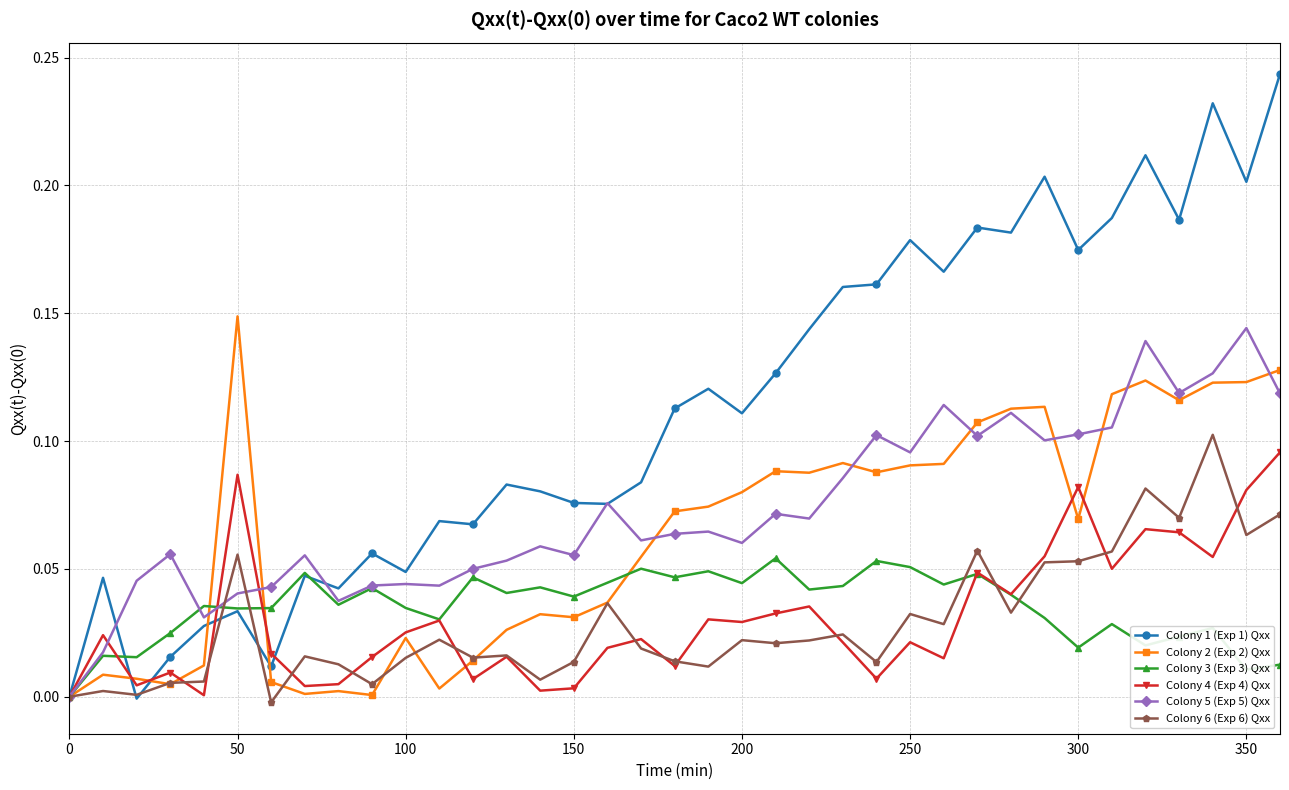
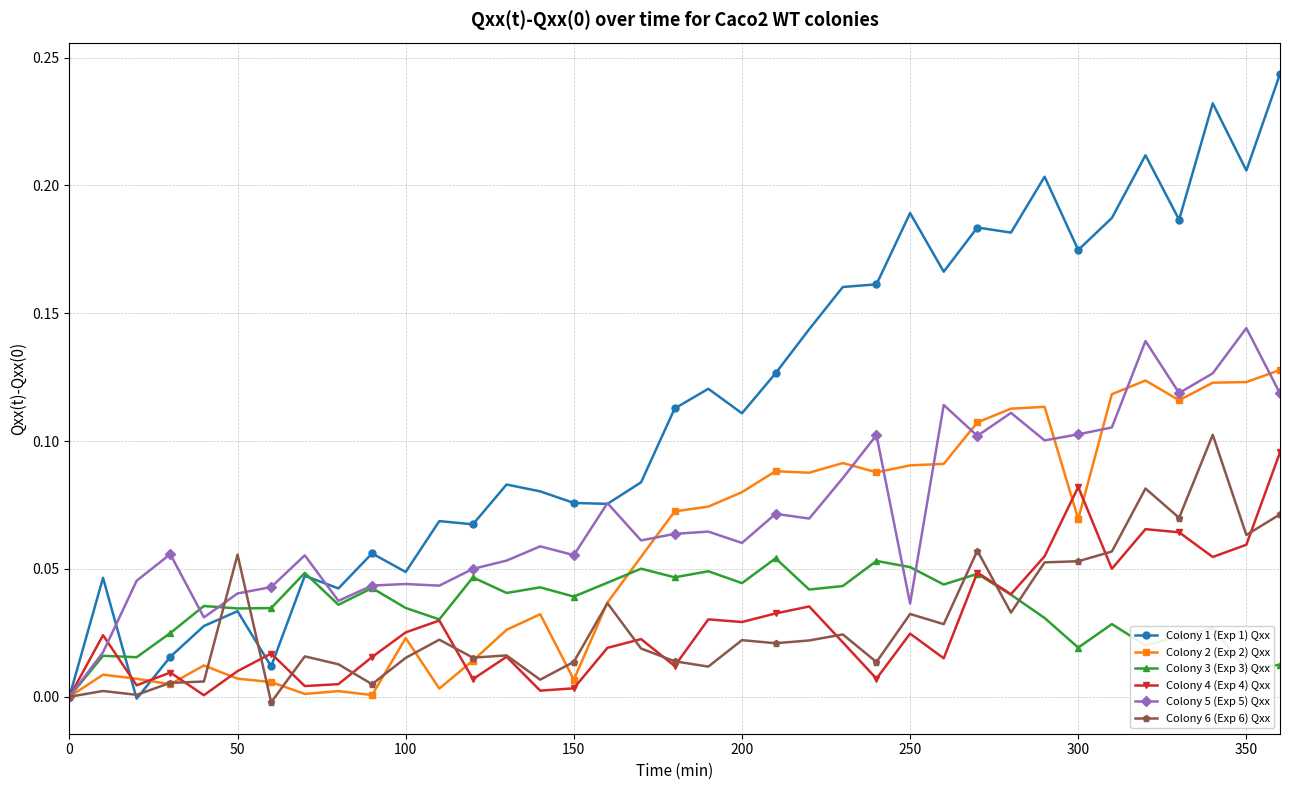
  {
    "Colony 1 (Exp 1) Qxx": {
      "50": 0.033,
      "100": 0.049,
      "150": 0.076,
      "200": 0.111,
-     "250": 0.179,
+     "250": 0.189,
      "300": 0.175,
-     "350": 0.201
+     "350": 0.206
    },
    "Colony 2 (Exp 2) Qxx": {
-     "50": 0.149,
+     "50": 0.007,
      "100": 0.023,
-     "150": 0.031,
+     "150": 0.007,
      "200": 0.080,
      "250": 0.090,
      "300": 0.069,
      "350": 0.123
    },
    "Colony 3 (Exp 3) Qxx": {
      "50": 0.035,
      "100": 0.035,
      "150": 0.039,
      "200": 0.044,
      "250": 0.051,
      "300": 0.019
    },
    "Colony 4 (Exp 4) Qxx": {
-     "50": 0.087,
+     "50": 0.010,
      "100": 0.025,
      "150": 0.003,
      "200": 0.029,
-     "250": 0.021,
+     "250": 0.025,
      "300": 0.082,
-     "350": 0.081
+     "350": 0.059
    },
    "Colony 5 (Exp 5) Qxx": {
      "50": 0.040,
      "100": 0.044,
      "150": 0.055,
      "200": 0.060,
-     "250": 0.096,
+     "250": 0.036,
      "300": 0.103,
      "350": 0.144
    },
    "Colony 6 (Exp 6) Qxx": {
      "50": 0.056,
      "100": 0.015,
      "150": 0.014,
      "200": 0.022,
      "250": 0.032,
      "300": 0.053,
      "350": 0.063
    }
  }
